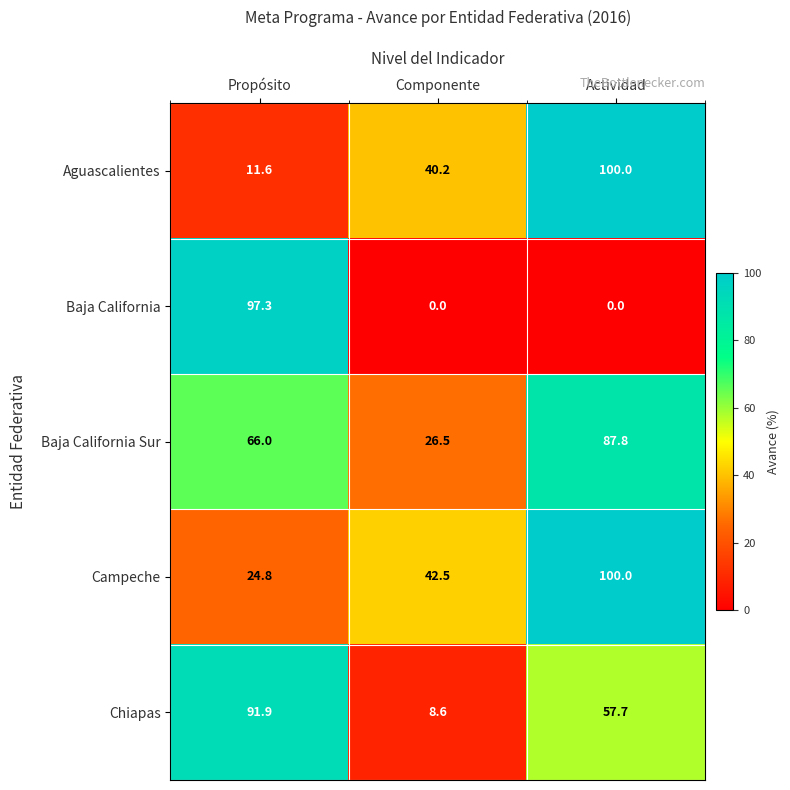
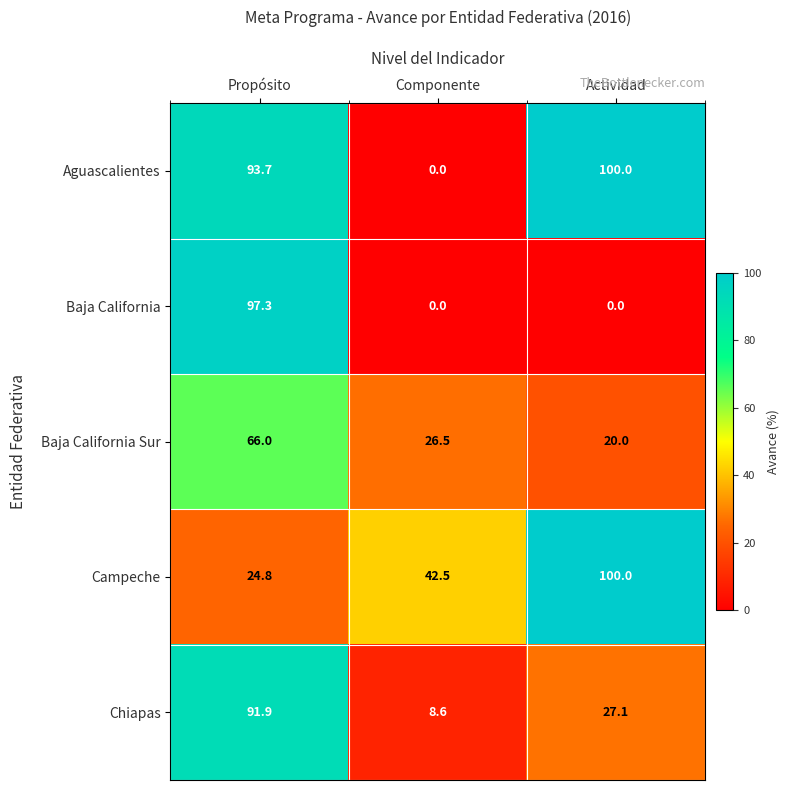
  {
    "Aguascalientes": {
-     "Propósito": 11.6,
-     "Componente": 40.2,
+     "Propósito": 93.7,
+     "Componente": 0.0,
      "Actividad": 100.0
    },
    "Baja California": {
      "Propósito": 97.3,
      "Componente": 0.0,
      "Actividad": 0.0
    },
    "Baja California Sur": {
      "Propósito": 66.0,
      "Componente": 26.5,
-     "Actividad": 87.8
+     "Actividad": 20.0
    },
    "Campeche": {
      "Propósito": 24.8,
      "Componente": 42.5,
      "Actividad": 100.0
    },
    "Chiapas": {
      "Propósito": 91.9,
      "Componente": 8.6,
-     "Actividad": 57.7
+     "Actividad": 27.1
    }
  }
